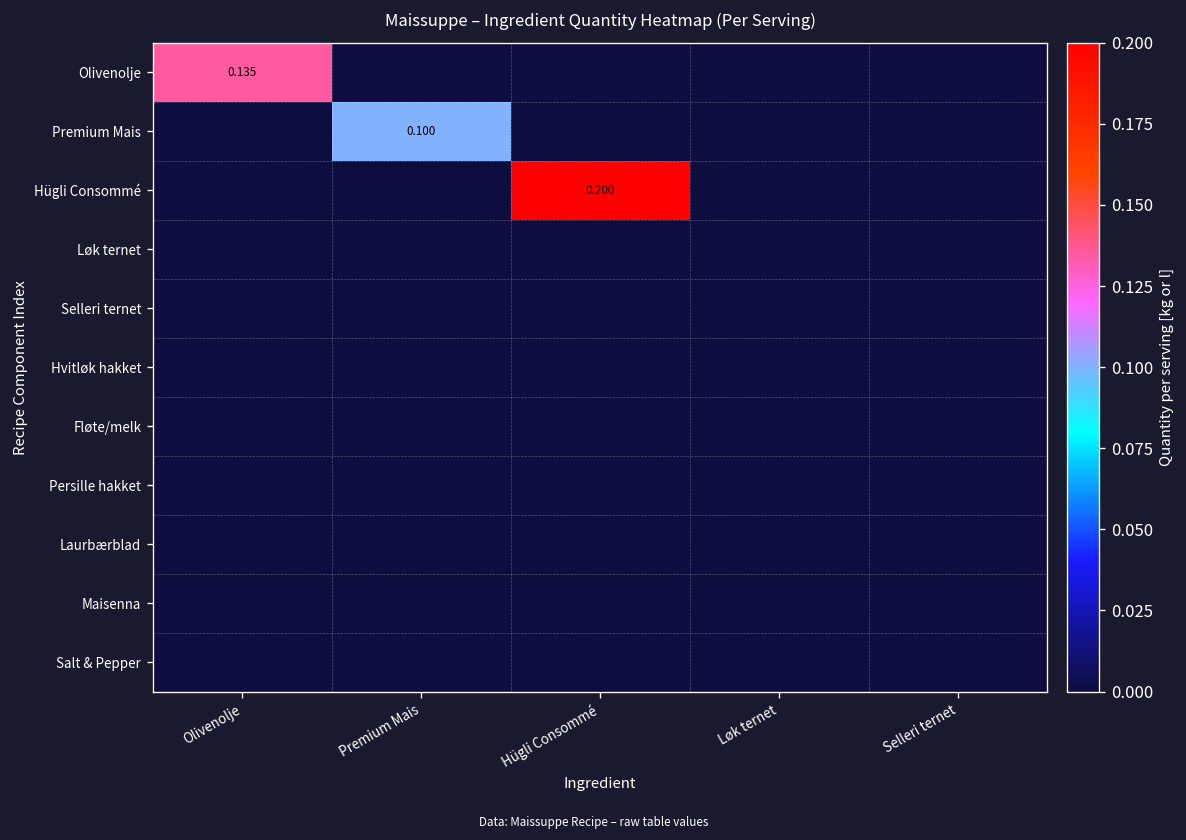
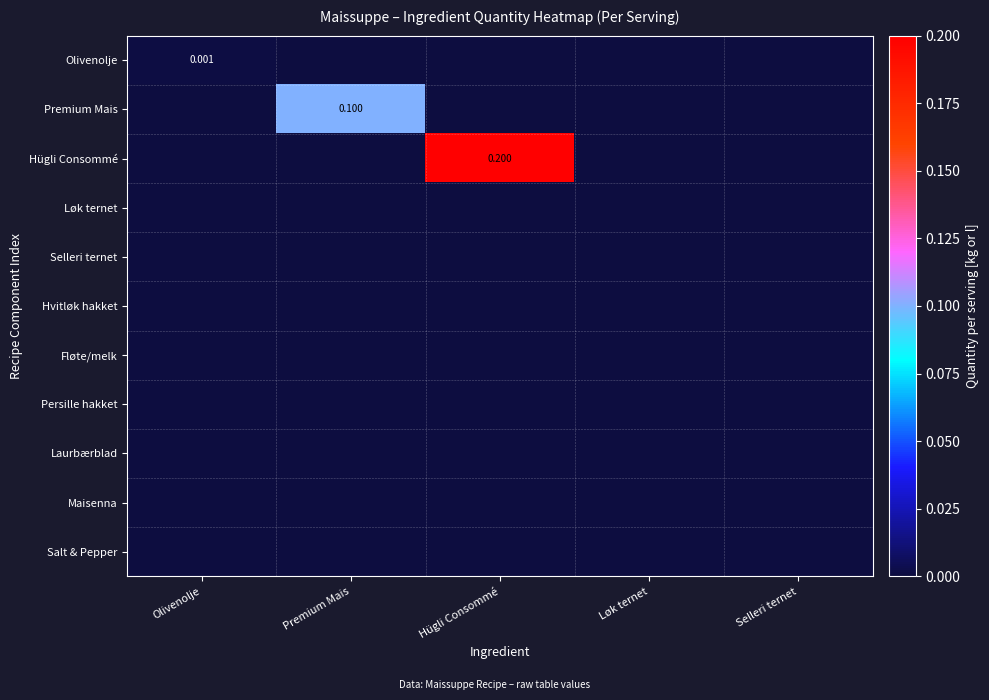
  {
    "Olivenolje": {
-     "Olivenolje": 0.135
+     "Olivenolje": 0.001
    },
    "Premium Mais": {
      "Premium Mais": 0.100
    },
    "Hügli Consommé": {
      "Hügli Consommé": 0.200
    }
  }
